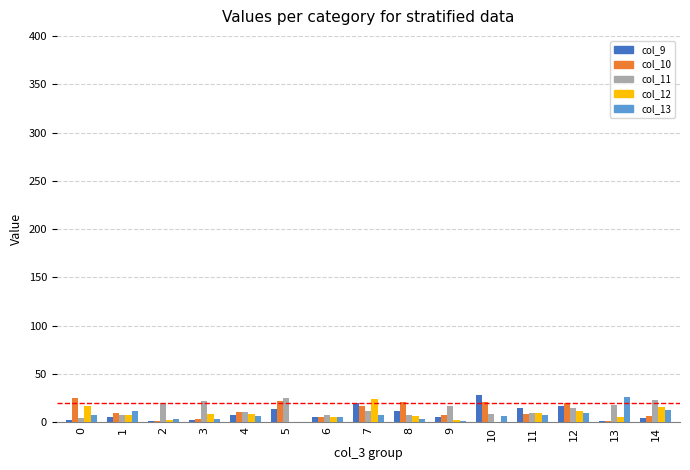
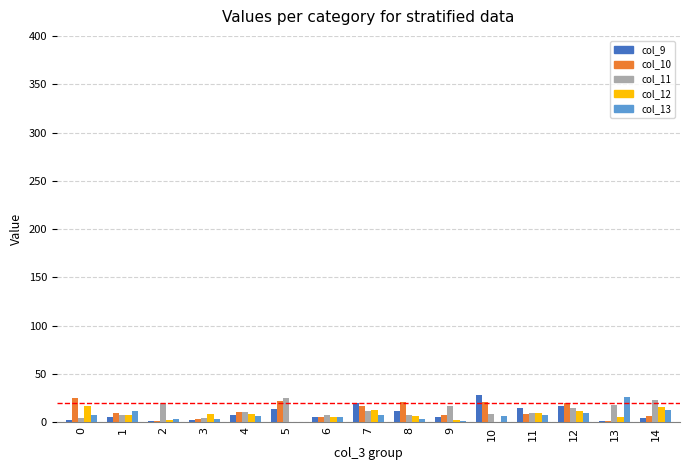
  {
    "col_10": {
      "0": 30,
      "1": 10,
      "3": 0,
      "4": 10,
      "5": 20,
      "6": 10,
      "7": 20,
      "8": 20,
      "9": 10,
      "10": 20,
      "11": 10,
      "12": 20,
      "14": 10
    },
    "col_11": {
      "0": 10,
      "1": 10,
      "2": 20,
-     "3": 20,
+     "3": 10,
      "4": 10,
      "5": 30,
      "6": 10,
      "7": 10,
      "8": 10,
      "9": 20,
      "10": 10,
      "11": 10,
      "12": 20,
      "13": 20,
      "14": 20
    },
    "col_12": {
      "0": 20,
      "1": 10,
      "2": 0,
      "3": 10,
      "4": 10,
      "5": 0,
      "6": 10,
-     "7": 20,
+     "7": 10,
      "8": 10,
      "9": 0,
      "10": 0,
      "11": 10,
      "12": 10,
      "13": 10,
      "14": 20
    }
  }
